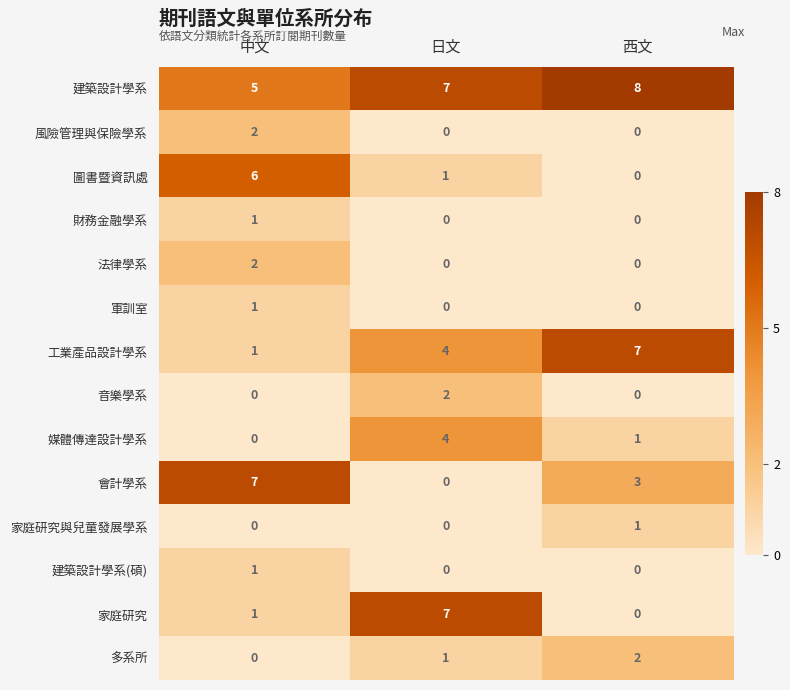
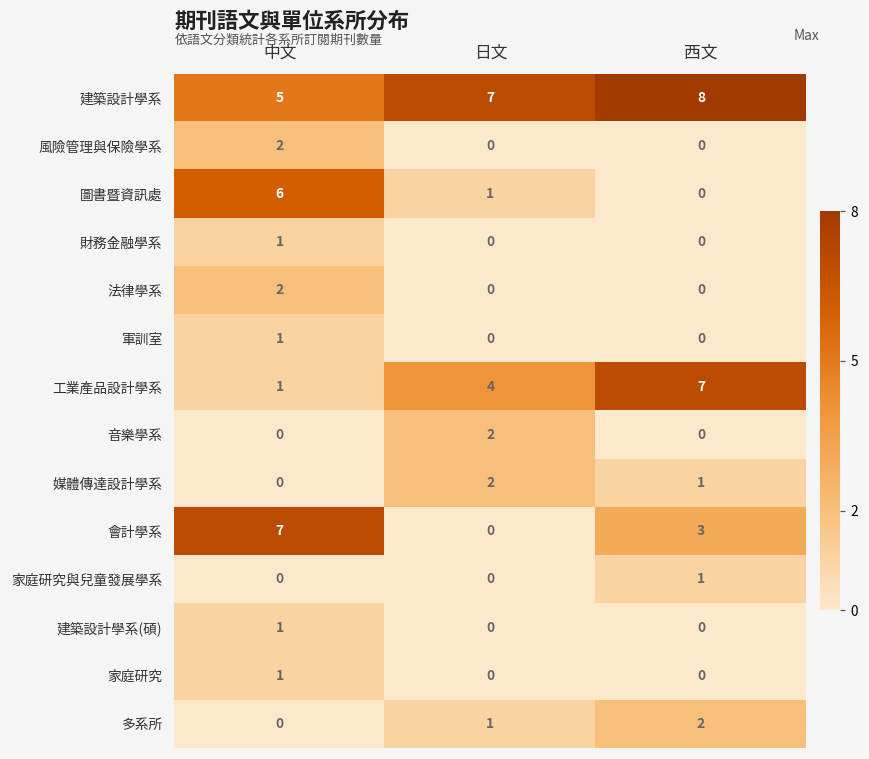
  {
    "建築設計學系": {
      "中文": 5,
      "日文": 7,
      "西文": 8
    },
    "風險管理與保險學系": {
      "中文": 2,
      "日文": 0,
      "西文": 0
    },
    "圖書暨資訊處": {
      "中文": 6,
      "日文": 1,
      "西文": 0
    },
    "財務金融學系": {
      "中文": 1,
      "日文": 0,
      "西文": 0
    },
    "法律學系": {
      "中文": 2,
      "日文": 0,
      "西文": 0
    },
    "軍訓室": {
      "中文": 1,
      "日文": 0,
      "西文": 0
    },
    "工業產品設計學系": {
      "中文": 1,
      "日文": 4,
      "西文": 7
    },
    "音樂學系": {
      "中文": 0,
      "日文": 2,
      "西文": 0
    },
    "媒體傳達設計學系": {
      "中文": 0,
-     "日文": 4,
+     "日文": 2,
      "西文": 1
    },
    "會計學系": {
      "中文": 7,
      "日文": 0,
      "西文": 3
    },
    "家庭研究與兒童發展學系": {
      "中文": 0,
      "日文": 0,
      "西文": 1
    },
    "建築設計學系(碩)": {
      "中文": 1,
      "日文": 0,
      "西文": 0
    },
    "家庭研究": {
      "中文": 1,
-     "日文": 7,
+     "日文": 0,
      "西文": 0
    },
    "多系所": {
      "中文": 0,
      "日文": 1,
      "西文": 2
    }
  }
